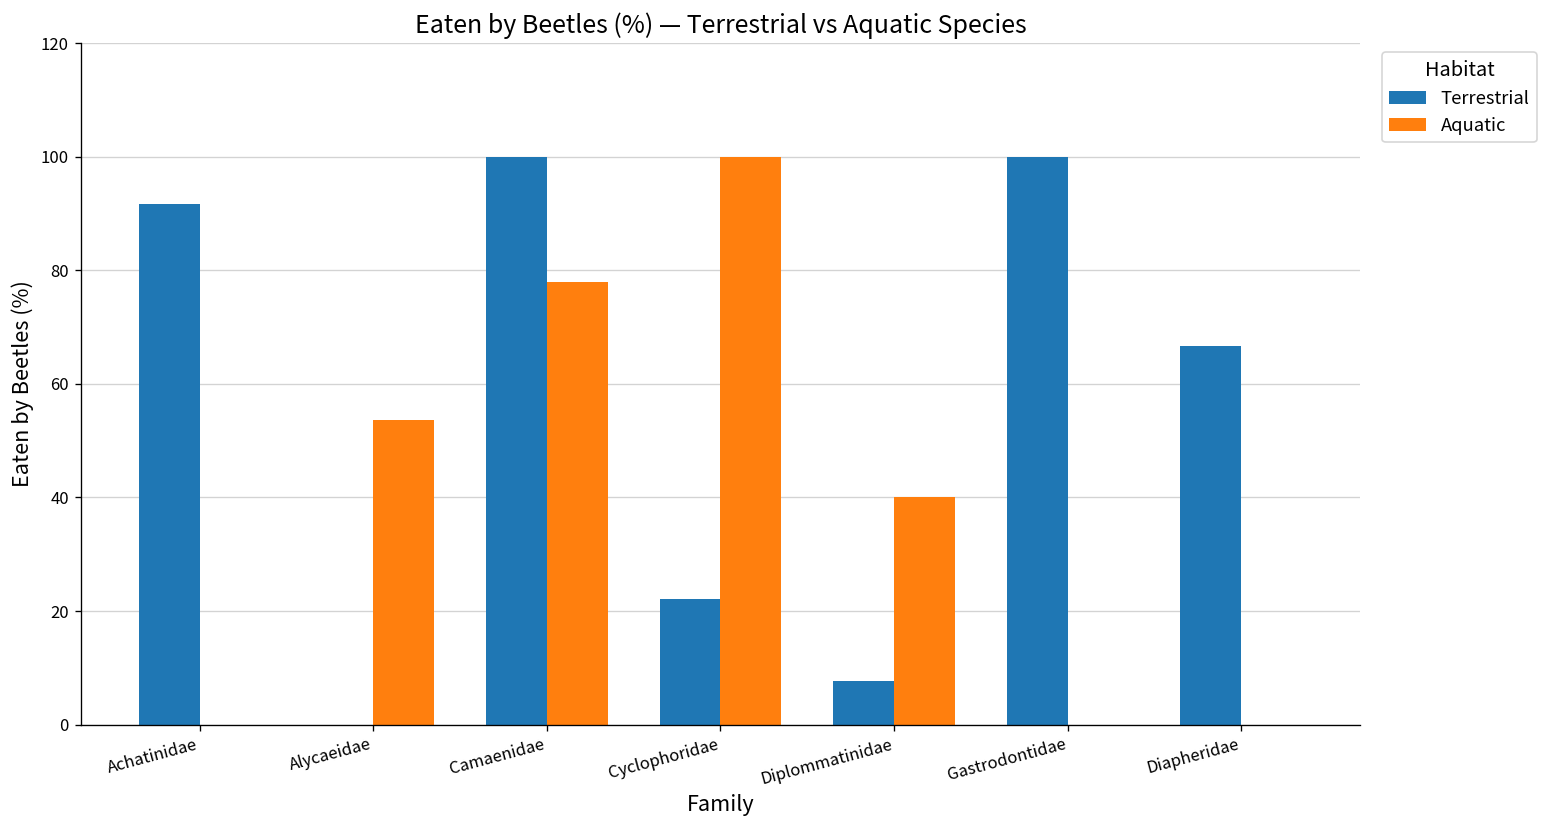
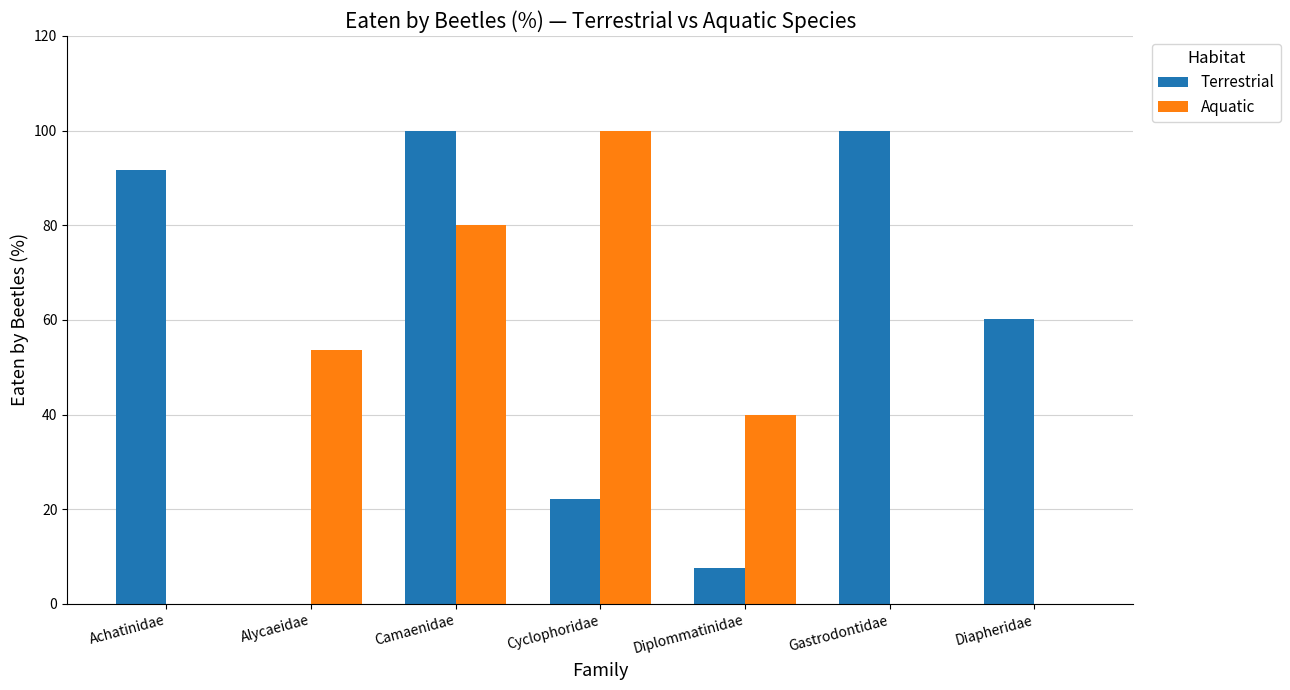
  {
    "Terrestrial": {
      "Achatinidae": 92,
      "Alycaeidae": 0,
      "Camaenidae": 100,
      "Cyclophoridae": 22,
      "Diplommatinidae": 8,
      "Gastrodontidae": 100,
-     "Diapheridae": 67
+     "Diapheridae": 60
    },
    "Aquatic": {
      "Achatinidae": 0,
      "Alycaeidae": 54,
-     "Camaenidae": 78,
+     "Camaenidae": 80,
      "Cyclophoridae": 100,
      "Diplommatinidae": 40,
      "Gastrodontidae": 0,
      "Diapheridae": 0
    }
  }
